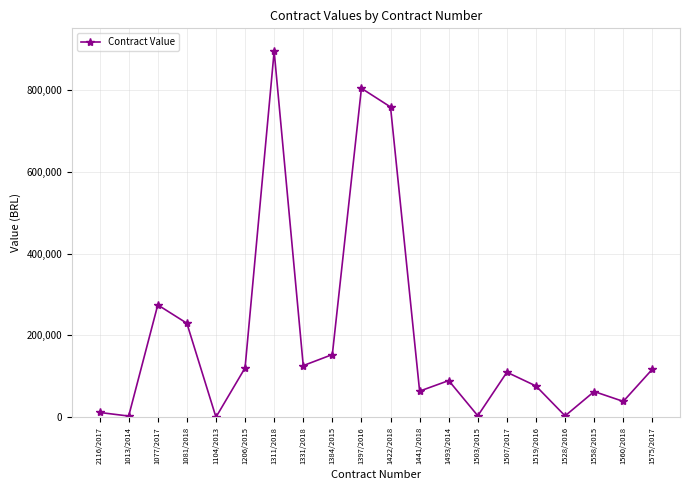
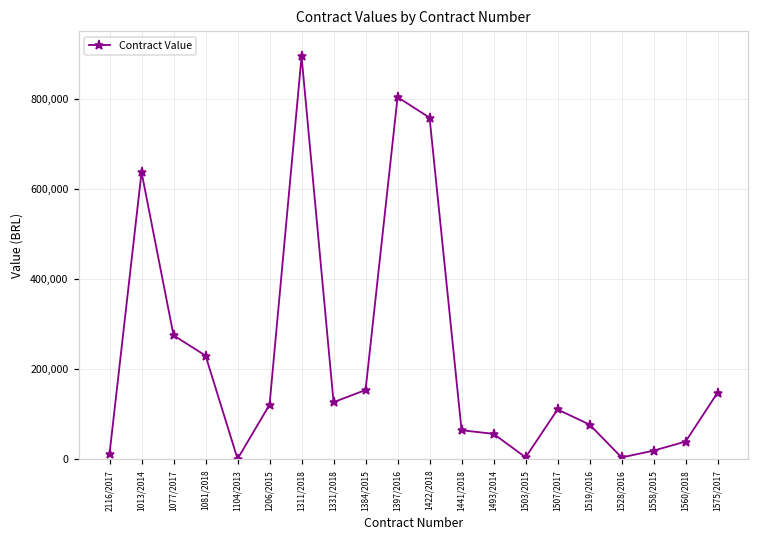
  {
    "2116/2017": "10,000",
-   "1013/2014": "0",
+   "1013/2014": "640,000",
    "1077/2017": "270,000",
    "1081/2018": "230,000",
    "1104/2013": "0",
    "1206/2015": "120,000",
    "1311/2018": "890,000",
    "1331/2018": "130,000",
    "1384/2015": "150,000",
    "1397/2016": "800,000",
    "1422/2018": "760,000",
    "1441/2018": "60,000",
-   "1493/2014": "90,000",
+   "1493/2014": "60,000",
    "1503/2015": "0",
    "1507/2017": "110,000",
    "1519/2016": "80,000",
    "1528/2016": "0",
-   "1558/2015": "60,000",
+   "1558/2015": "20,000",
    "1560/2018": "40,000",
-   "1575/2017": "120,000"
+   "1575/2017": "150,000"
  }
